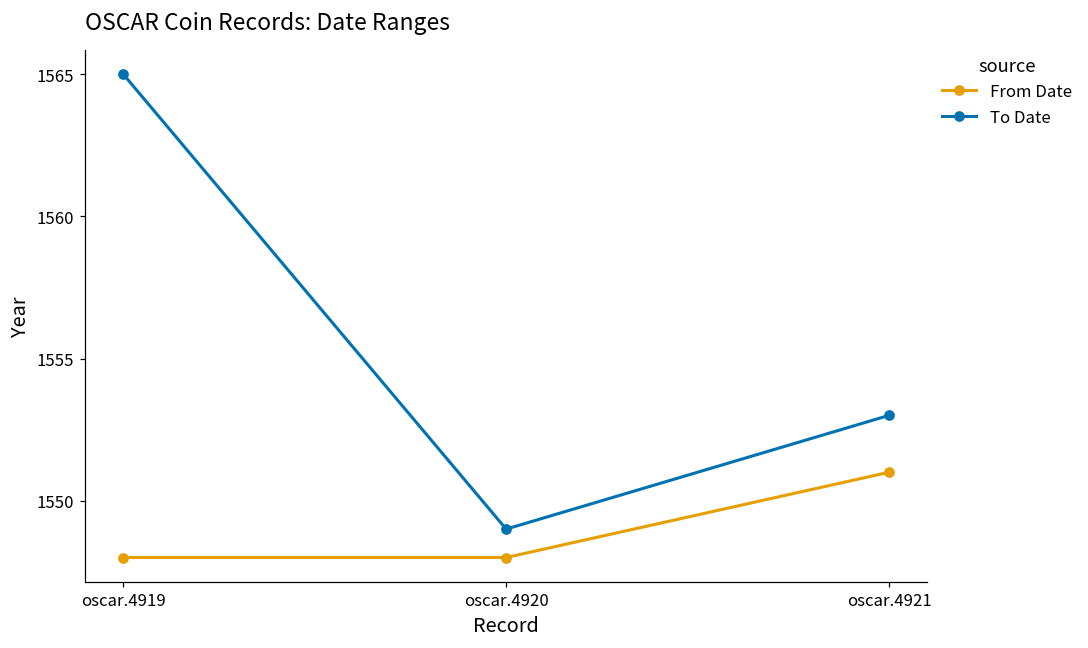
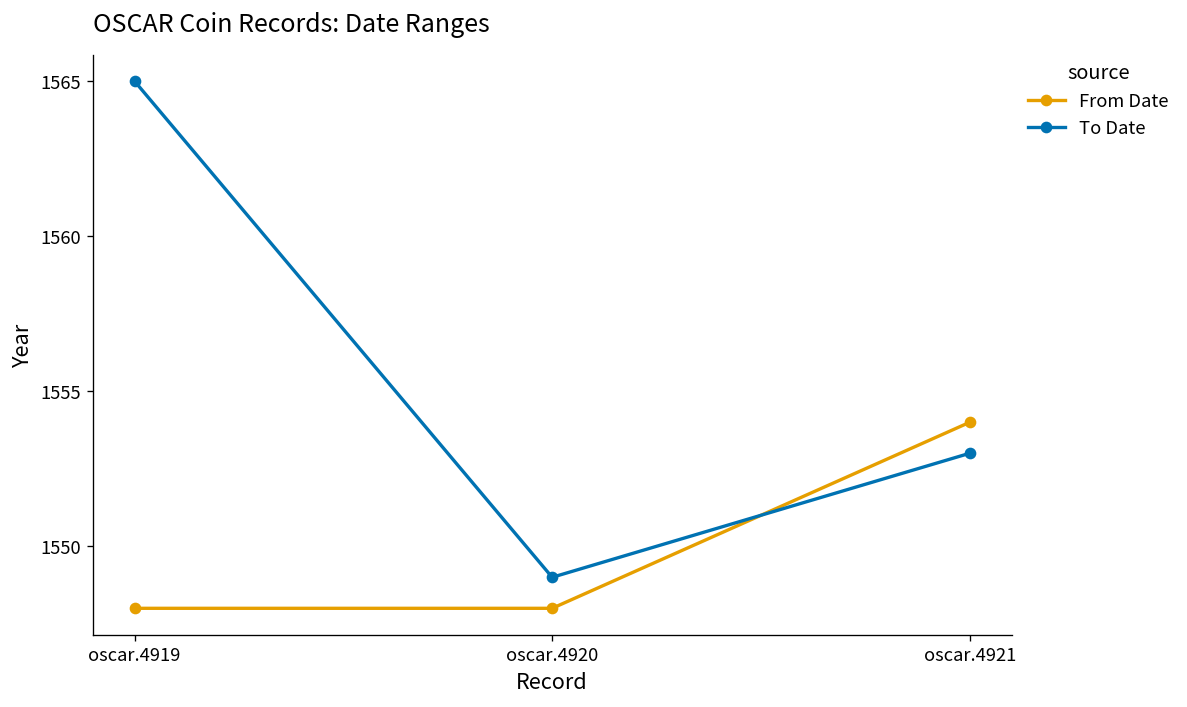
  {
    "From Date": {
      "oscar.4919": 1548,
      "oscar.4920": 1548,
-     "oscar.4921": 1551
+     "oscar.4921": 1554
    },
    "To Date": {
      "oscar.4919": 1565,
      "oscar.4920": 1549,
      "oscar.4921": 1553
    }
  }
